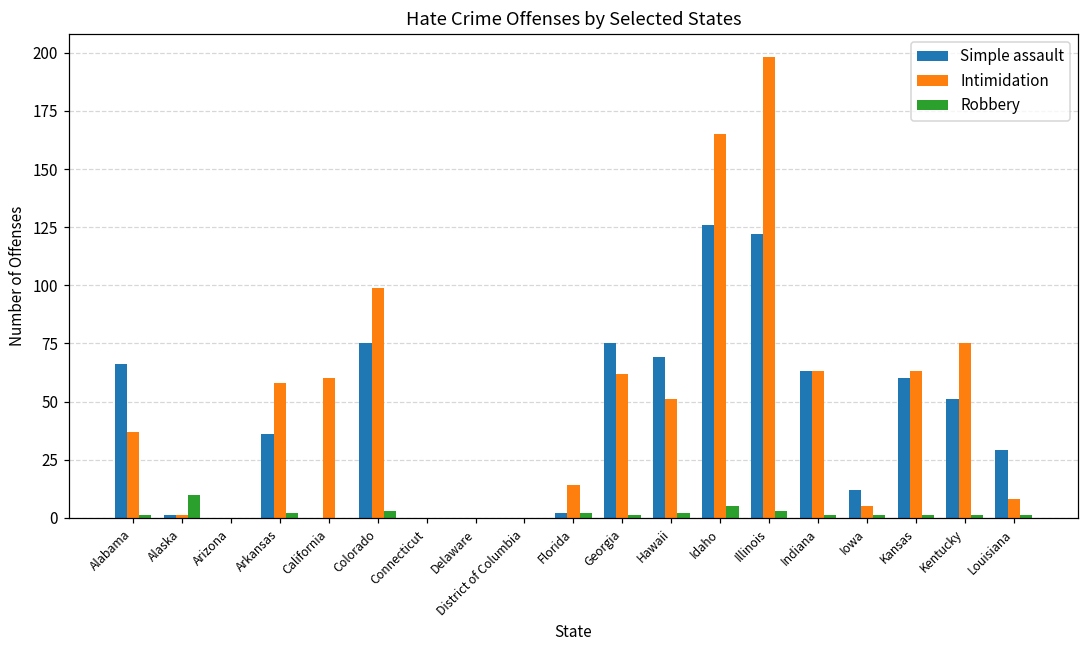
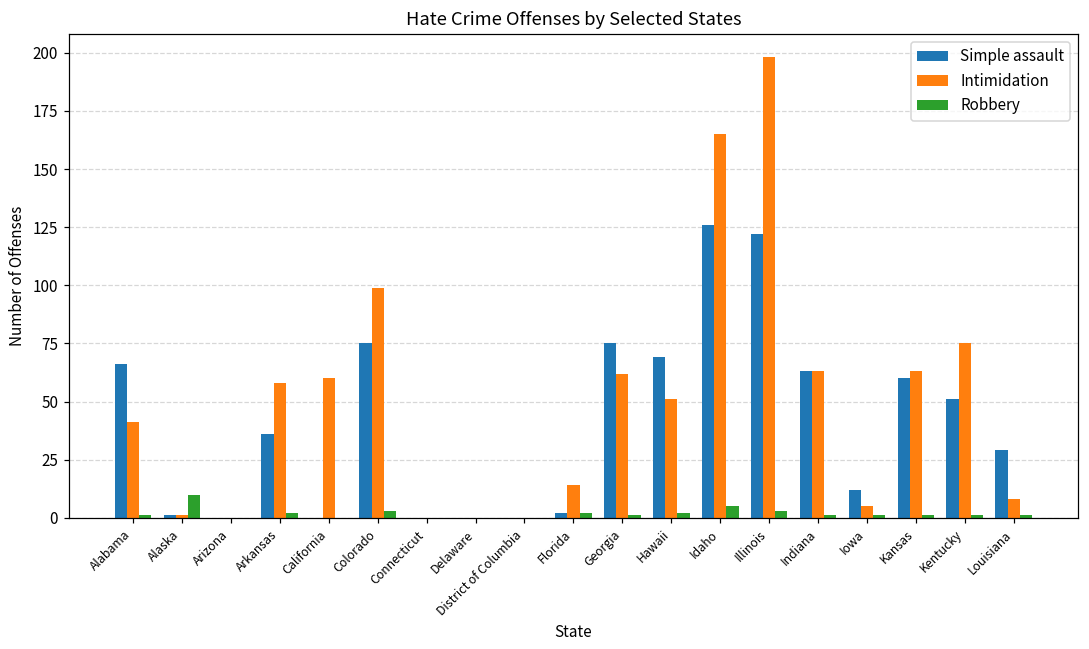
  {
    "Simple assault": {
      "Alabama": 66,
      "Arizona": 0,
      "Arkansas": 36,
      "California": 0,
      "Colorado": 75,
      "Connecticut": 0,
      "Delaware": 0,
      "District of Columbia": 0,
      "Florida": 2,
      "Georgia": 75,
      "Hawaii": 69,
      "Idaho": 126,
      "Illinois": 122,
      "Indiana": 63,
      "Iowa": 12,
      "Kansas": 60,
      "Kentucky": 51,
      "Louisiana": 29
    },
    "Intimidation": {
-     "Alabama": 37,
+     "Alabama": 41,
      "Arizona": 0,
      "Arkansas": 58,
      "California": 60,
      "Colorado": 99,
      "Connecticut": 0,
      "Delaware": 0,
      "District of Columbia": 0,
      "Florida": 14,
      "Georgia": 62,
      "Hawaii": 51,
      "Idaho": 165,
      "Illinois": 198,
      "Indiana": 63,
      "Iowa": 5,
      "Kansas": 63,
      "Kentucky": 75,
      "Louisiana": 8
    },
    "Robbery": {
      "Alaska": 10,
      "Arizona": 0,
      "Arkansas": 2,
      "California": 0,
      "Colorado": 3,
      "Connecticut": 0,
      "Delaware": 0,
      "District of Columbia": 0,
      "Florida": 2,
      "Hawaii": 2,
      "Idaho": 5,
      "Illinois": 3
    }
  }
